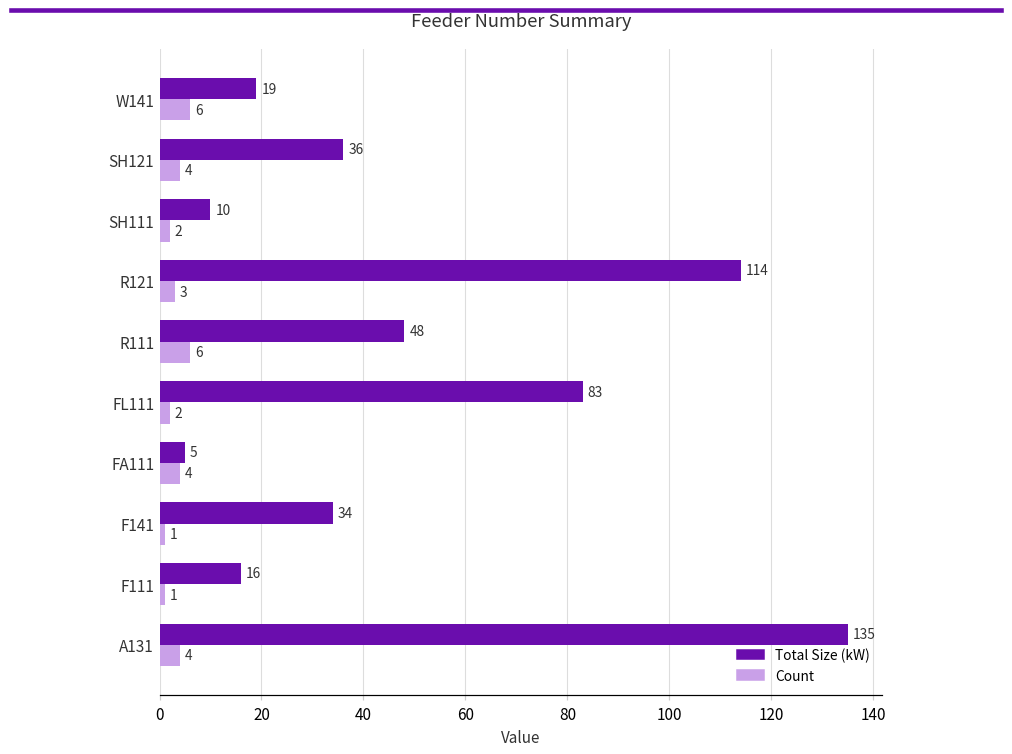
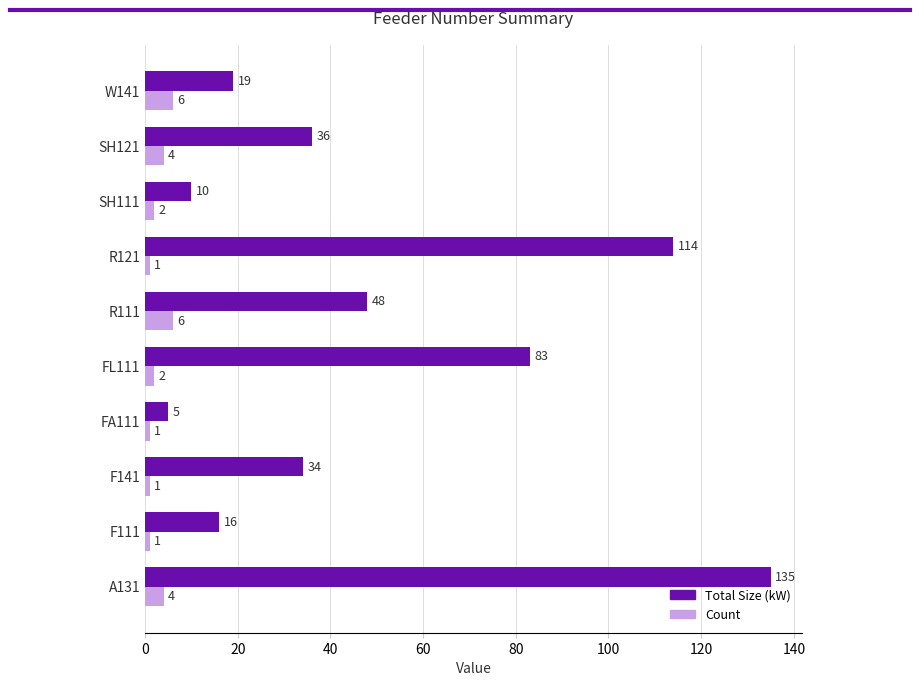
  {
    "Total Size (kW)": {
      "W141": 19,
      "SH121": 36,
      "SH111": 10,
      "R121": 114,
      "R111": 48,
      "FL111": 83,
      "FA111": 5,
      "F141": 34,
      "F111": 16,
      "A131": 135
    },
    "Count": {
      "W141": 6,
      "SH121": 4,
      "SH111": 2,
-     "R121": 3,
+     "R121": 1,
      "R111": 6,
      "FL111": 2,
-     "FA111": 4,
+     "FA111": 1,
      "F141": 1,
      "F111": 1,
      "A131": 4
    }
  }
